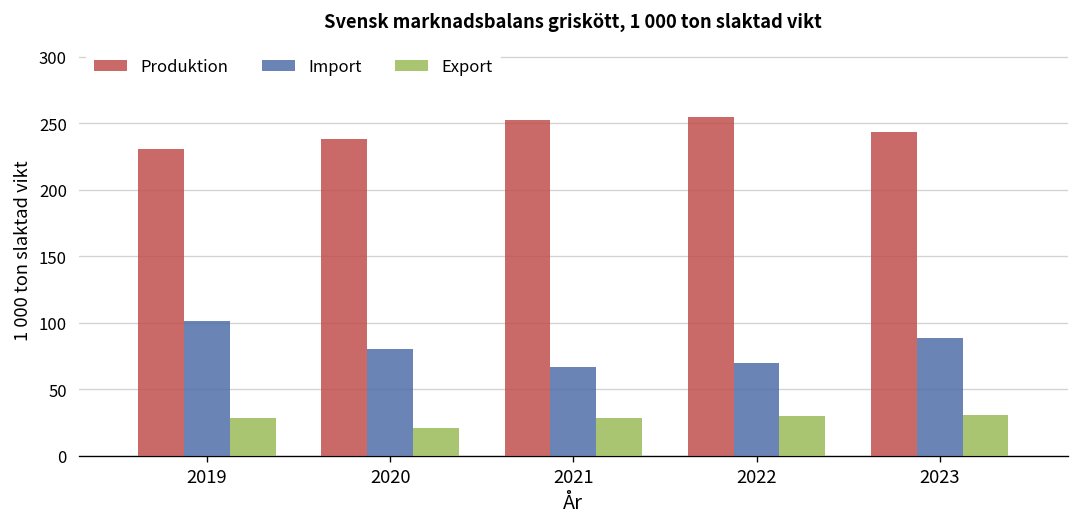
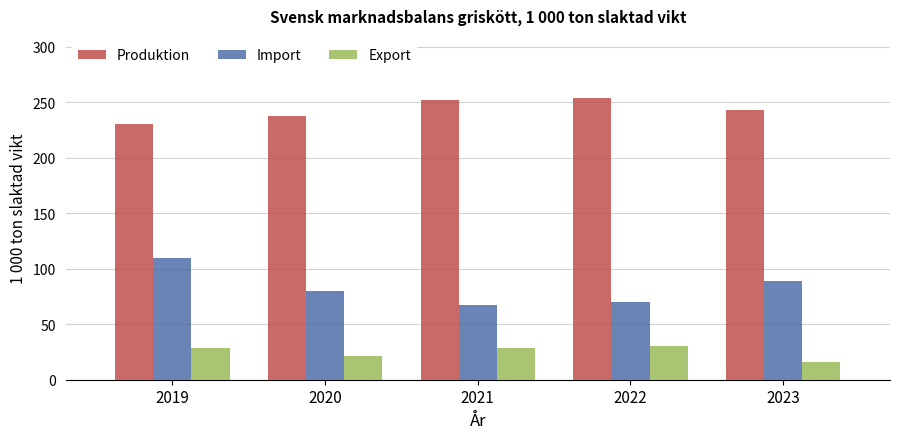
  {
    "Produktion": {
      "2019": 231,
      "2020": 238,
      "2021": 253,
      "2022": 254,
      "2023": 243
    },
    "Import": {
-     "2019": 101,
+     "2019": 110,
      "2020": 80,
      "2021": 67,
      "2022": 70,
      "2023": 89
    },
    "Export": {
      "2019": 29,
      "2020": 21,
      "2021": 29,
      "2022": 30,
-     "2023": 31
+     "2023": 16
    }
  }
